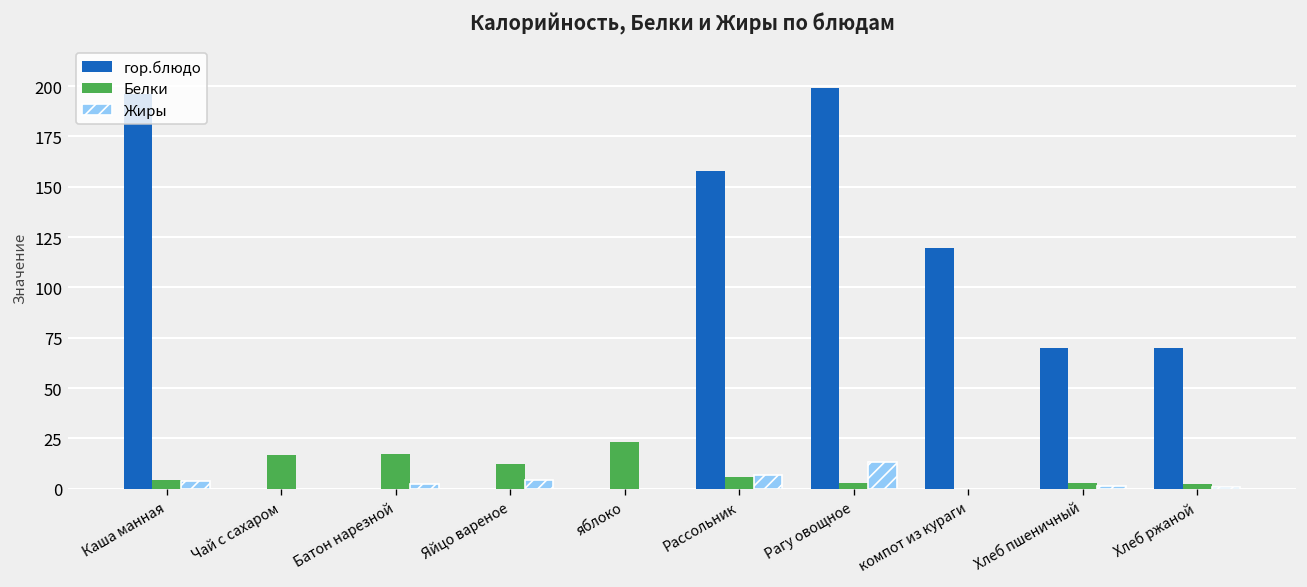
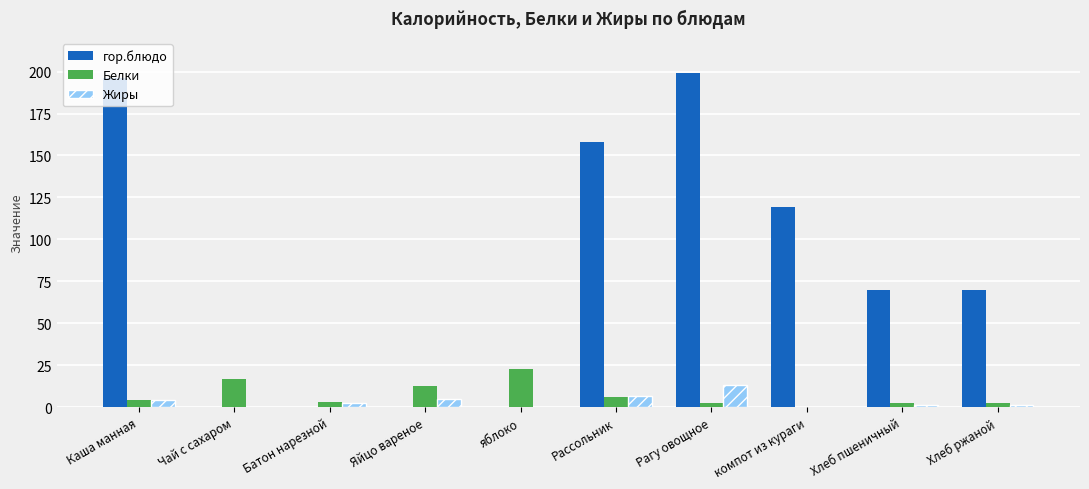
  {
    "гор.блюдо": {
      "Чай с сахаром": 0,
      "Батон нарезной": 0,
      "Яйцо вареное": 0,
      "яблоко": 0,
      "Рассольник": 158,
      "Рагу овощное": 199,
      "компот из кураги": 119,
      "Хлеб пшеничный": 70,
      "Хлеб ржаной": 70
    },
    "Белки": {
      "Каша манная": 5,
      "Чай с сахаром": 17,
-     "Батон нарезной": 18,
+     "Батон нарезной": 3,
      "Яйцо вареное": 13,
      "яблоко": 23,
      "Рассольник": 6,
      "Рагу овощное": 3,
      "Хлеб пшеничный": 3,
      "Хлеб ржаной": 2
    },
    "Жиры": {
      "Каша манная": 4,
      "Чай с сахаром": 0,
      "Батон нарезной": 2,
      "Яйцо вареное": 5,
      "яблоко": 0,
      "Рассольник": 7,
      "Рагу овощное": 13,
      "компот из кураги": 0
    }
  }
